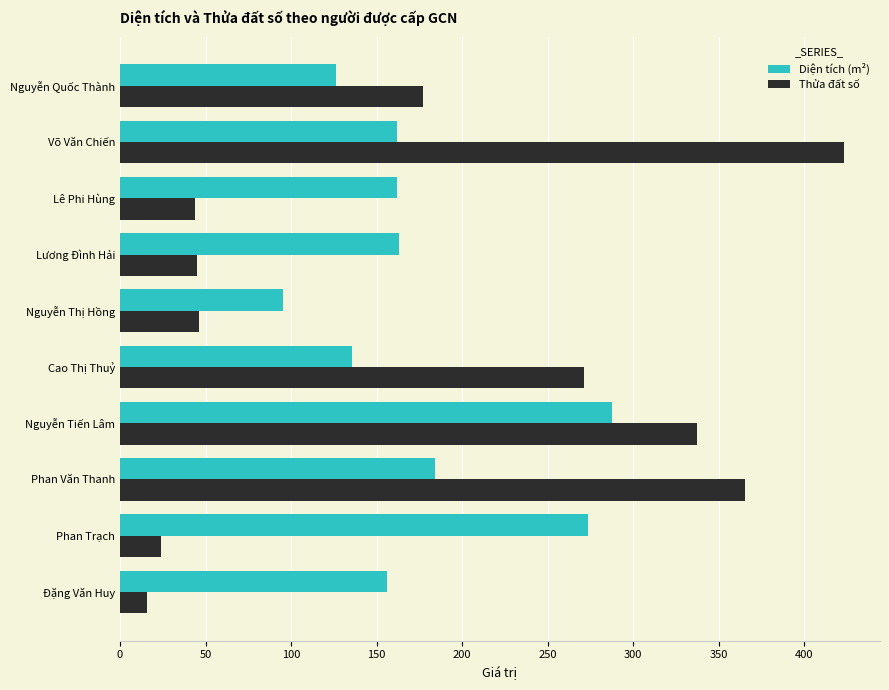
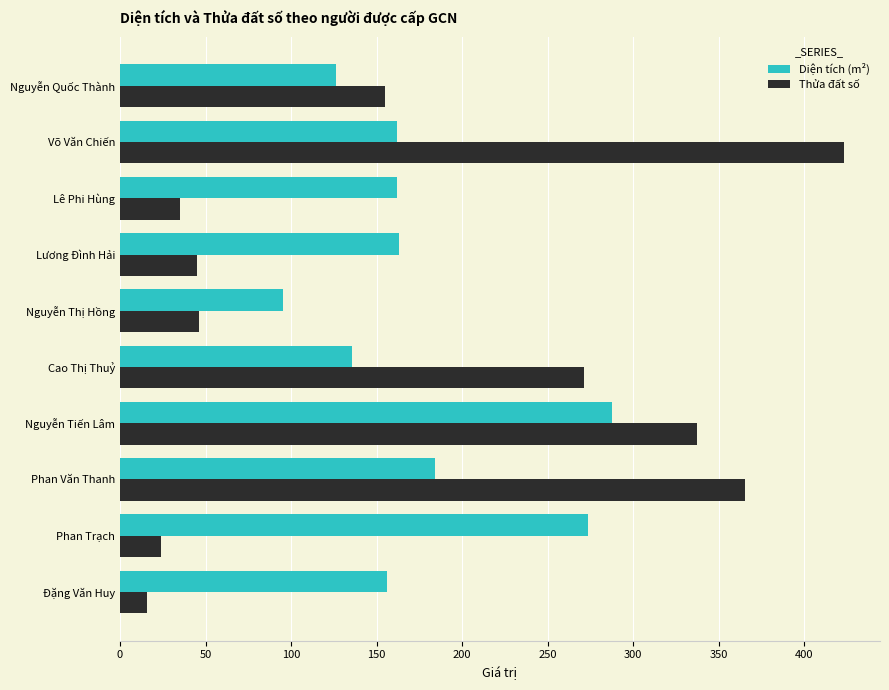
  {
    "Diện tích (m²)": {
      "Nguyễn Quốc Thành": 126,
      "Võ Văn Chiến": 162,
      "Lê Phi Hùng": 162,
      "Lương Đình Hải": 163,
      "Nguyễn Thị Hồng": 95,
      "Cao Thị Thuỷ": 135,
      "Nguyễn Tiến Lâm": 288,
      "Phan Văn Thanh": 184,
      "Phan Trạch": 274,
      "Đặng Văn Huy": 156
    },
    "Thửa đất số": {
-     "Nguyễn Quốc Thành": 177,
+     "Nguyễn Quốc Thành": 155,
      "Võ Văn Chiến": 423,
-     "Lê Phi Hùng": 44,
+     "Lê Phi Hùng": 35,
      "Lương Đình Hải": 45,
      "Nguyễn Thị Hồng": 46,
      "Cao Thị Thuỷ": 271,
      "Nguyễn Tiến Lâm": 337,
      "Phan Văn Thanh": 365,
      "Phan Trạch": 24,
      "Đặng Văn Huy": 16
    }
  }
